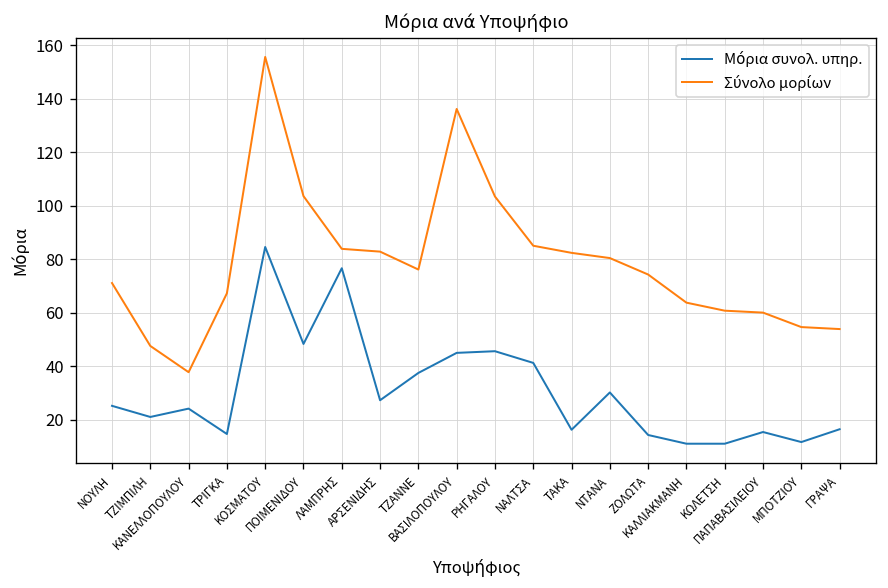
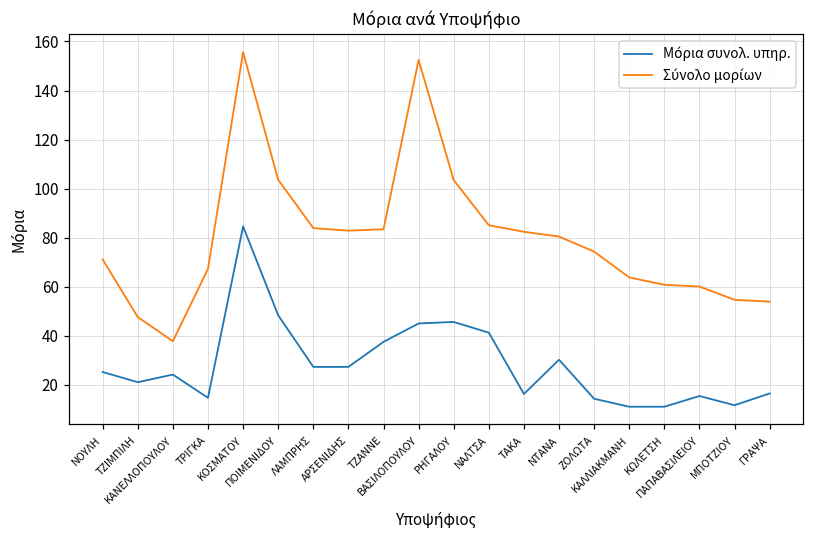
  {
    "Μόρια συνολ. υπηρ.": {
      "ΝΟΥΛΗ": 25,
      "ΤΖΙΜΠΙΛΗ": 21,
      "ΚΑΝΕΛΛΟΠΟΥΛΟΥ": 24,
      "ΤΡΙΓΚΑ": 15,
      "ΚΟΣΜΑΤΟΥ": 85,
      "ΠΟΙΜΕΝΙΔΟΥ": 48,
-     "ΛΑΜΠΡΗΣ": 77,
+     "ΛΑΜΠΡΗΣ": 27,
      "ΑΡΣΕΝΙΔΗΣ": 27,
      "ΤΖΑΝΝΕ": 38,
      "ΒΑΣΙΛΟΠΟΥΛΟΥ": 45,
      "ΡΗΓΑΛΟΥ": 46,
      "ΝΑΛΤΣΑ": 41,
      "ΤΑΚΑ": 16,
      "ΝΤΑΝΑ": 30,
      "ΖΟΛΩΤΑ": 14,
      "ΚΑΛΛΙΑΚΜΑΝΗ": 11,
      "ΚΩΛΕΤΣΗ": 11,
      "ΠΑΠΑΒΑΣΙΛΕΙΟΥ": 15,
      "ΜΠΟΤΖΙΟΥ": 12,
      "ΓΡΑΨΑ": 16
    },
    "Σύνολο μορίων": {
      "ΝΟΥΛΗ": 71,
      "ΤΖΙΜΠΙΛΗ": 48,
      "ΚΑΝΕΛΛΟΠΟΥΛΟΥ": 38,
      "ΤΡΙΓΚΑ": 67,
      "ΚΟΣΜΑΤΟΥ": 156,
      "ΠΟΙΜΕΝΙΔΟΥ": 104,
      "ΛΑΜΠΡΗΣ": 84,
      "ΑΡΣΕΝΙΔΗΣ": 83,
-     "ΤΖΑΝΝΕ": 76,
-     "ΒΑΣΙΛΟΠΟΥΛΟΥ": 136,
+     "ΤΖΑΝΝΕ": 83,
+     "ΒΑΣΙΛΟΠΟΥΛΟΥ": 152,
      "ΡΗΓΑΛΟΥ": 103,
      "ΝΑΛΤΣΑ": 85,
      "ΤΑΚΑ": 82,
      "ΝΤΑΝΑ": 80,
      "ΖΟΛΩΤΑ": 74,
      "ΚΑΛΛΙΑΚΜΑΝΗ": 64,
      "ΚΩΛΕΤΣΗ": 61,
      "ΠΑΠΑΒΑΣΙΛΕΙΟΥ": 60,
      "ΜΠΟΤΖΙΟΥ": 55,
      "ΓΡΑΨΑ": 54
    }
  }
